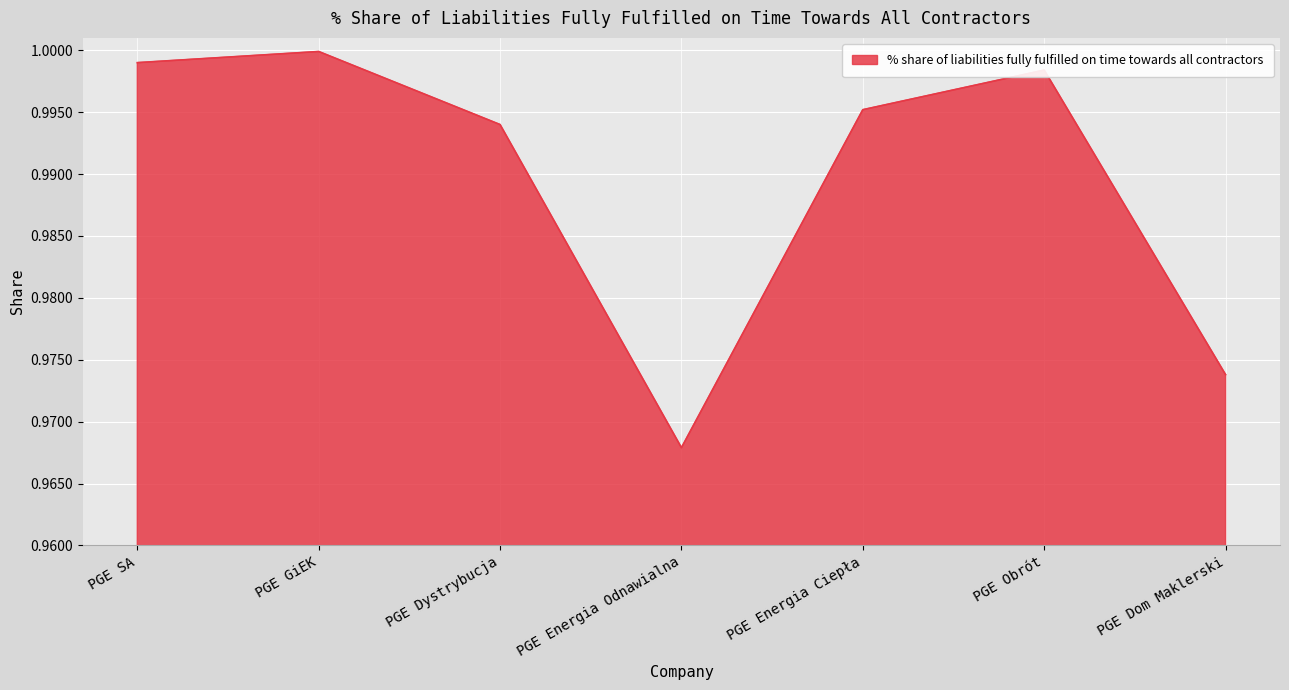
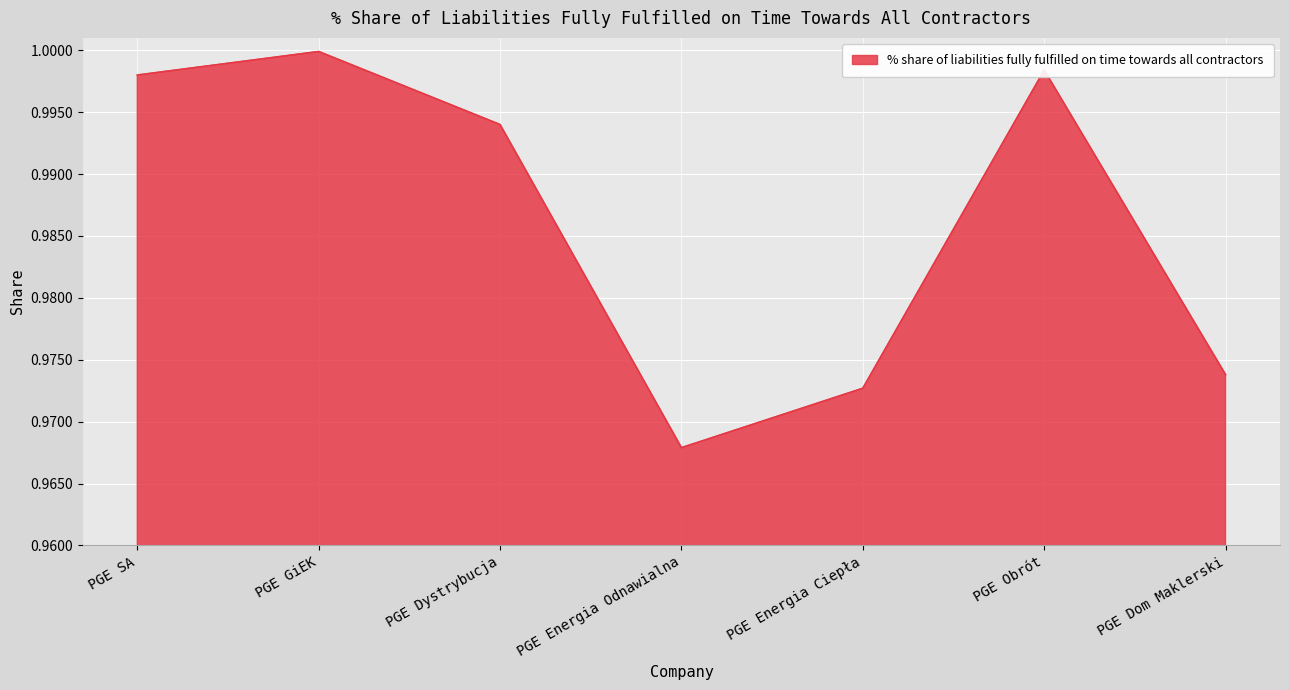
  {
-   "PGE SA": 0.999,
+   "PGE SA": 0.998,
    "PGE GiEK": 0.9999,
    "PGE Dystrybucja": 0.9940,
    "PGE Energia Odnawialna": 0.9679,
-   "PGE Energia Ciepła": 0.9952,
+   "PGE Energia Ciepła": 0.9727,
    "PGE Dom Maklerski": 0.9738
  }
